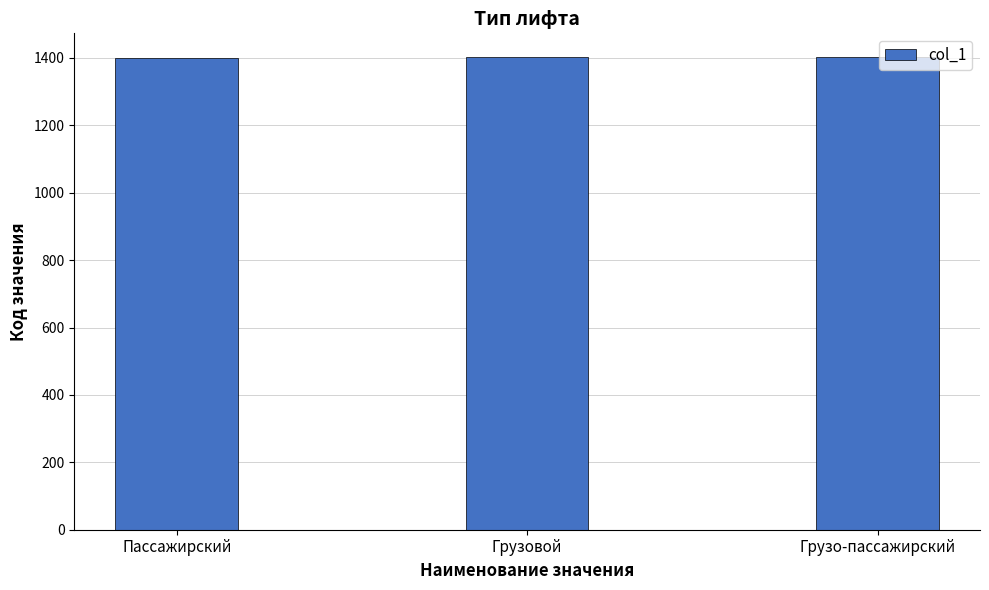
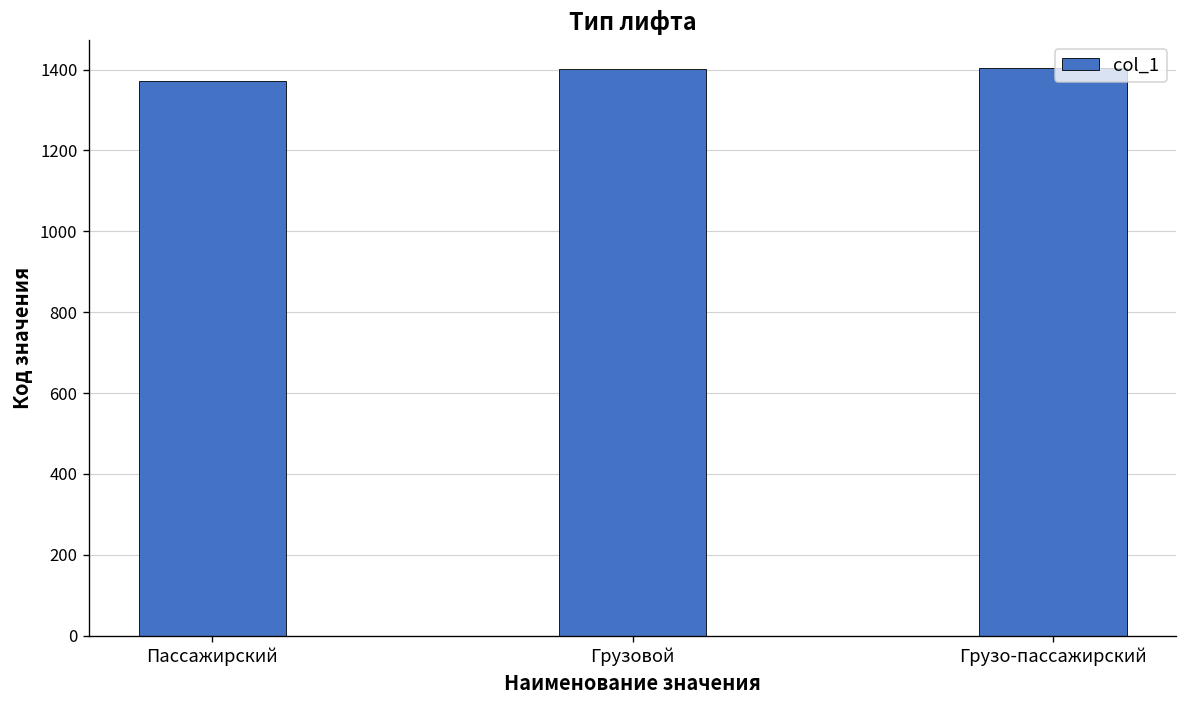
  {
-   "Пассажирский": 1400,
+   "Пассажирский": 1370,
    "Грузовой": 1400,
    "Грузо-пассажирский": 1400
  }
